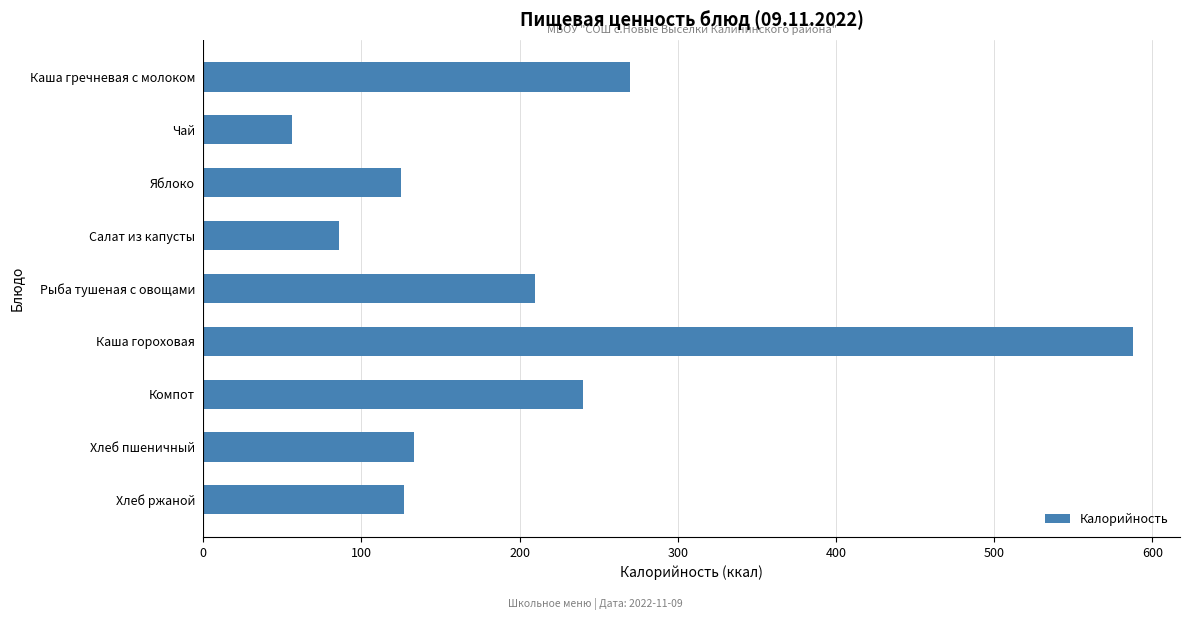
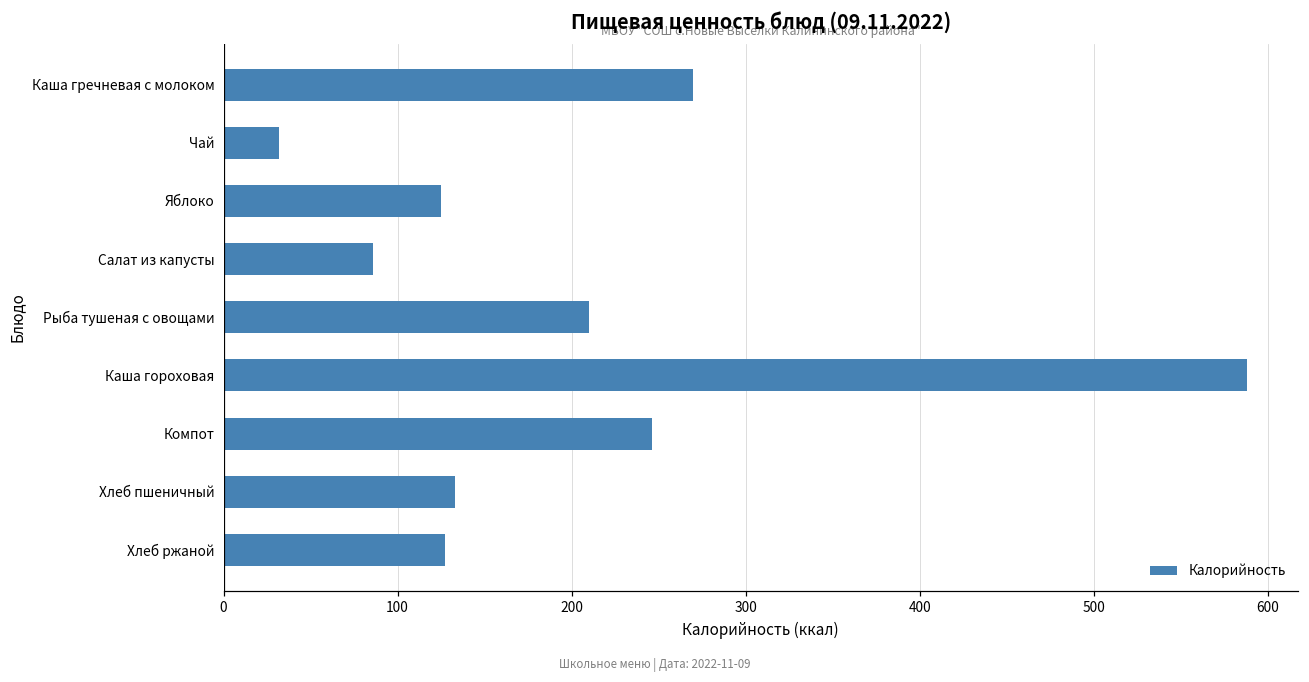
  {
    "Каша гречневая с молоком": 270,
-   "Чай": 56,
+   "Чай": 32,
    "Яблоко": 125,
    "Салат из капусты": 86,
    "Рыба тушеная с овощами": 210,
    "Каша гороховая": 588,
-   "Компот": 240,
+   "Компот": 246,
    "Хлеб пшеничный": 133,
    "Хлеб ржаной": 127
  }
